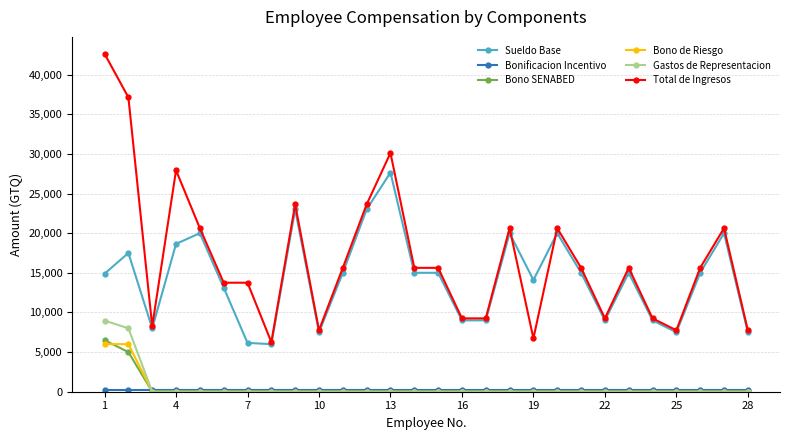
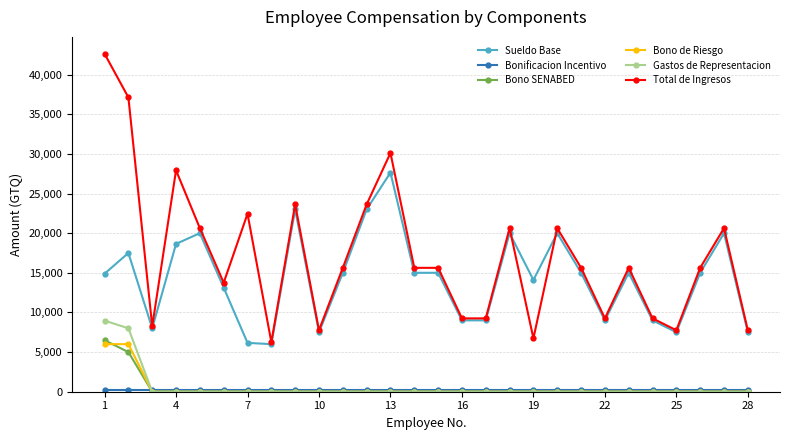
  {
    "Sueldo Base": {
      "1": "15,000",
      "4": "19,000",
      "7": "6,000",
      "13": "28,000",
      "19": "14,000"
    },
    "Bonificacion Incentivo": {
      "1": "0"
    },
    "Bono SENABED": {
      "1": "7,000"
    },
    "Bono de Riesgo": {
      "1": "6,000"
    },
    "Gastos de Representacion": {
      "1": "9,000"
    },
    "Total de Ingresos": {
      "1": "43,000",
      "4": "28,000",
-     "7": "14,000",
+     "7": "22,000",
      "13": "30,000",
      "19": "7,000"
    }
  }
